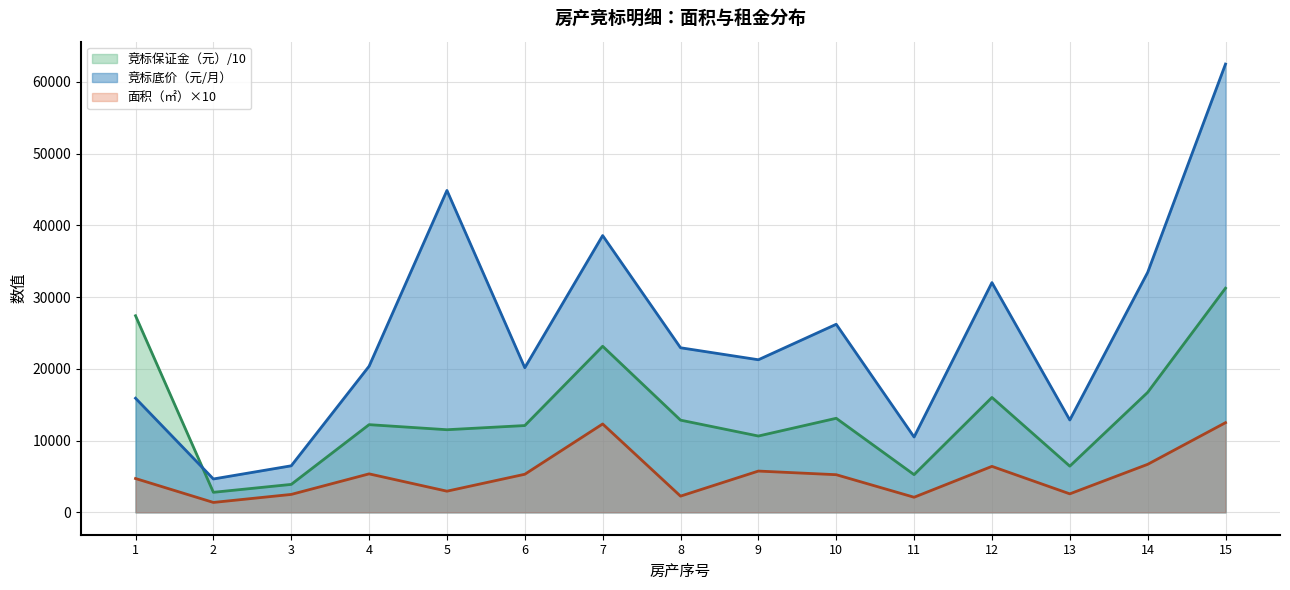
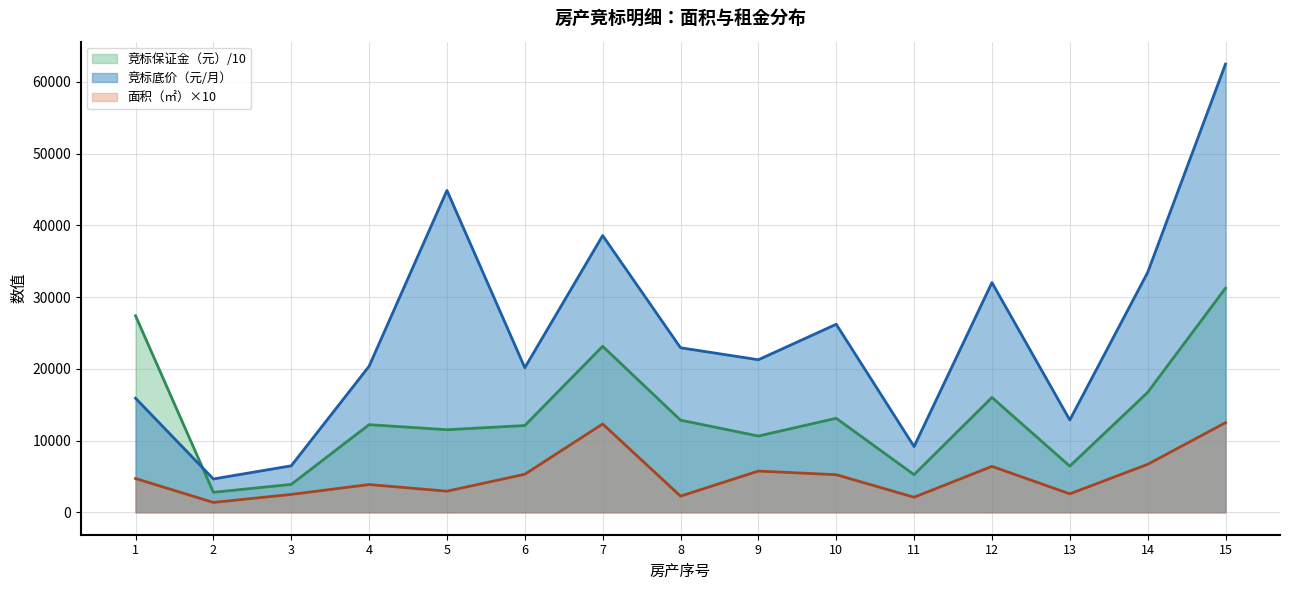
  {
    "竞标保证金（元）/10": {
      "1": 27000,
      "2": 3000,
      "3": 4000,
      "4": 12000,
      "5": 12000,
      "6": 12000,
      "7": 23000,
      "8": 13000,
      "9": 11000,
      "10": 13000,
      "11": 5000,
      "12": 16000,
      "13": 6000,
      "14": 17000,
      "15": 31000
    },
    "竞标底价（元/月）": {
      "1": 16000,
      "2": 5000,
      "3": 6000,
      "4": 20000,
      "5": 45000,
      "6": 20000,
      "7": 39000,
      "8": 23000,
      "9": 21000,
      "10": 26000,
-     "11": 10000,
+     "11": 9000,
      "12": 32000,
      "13": 13000,
      "14": 33000,
      "15": 62000
    },
    "面积（㎡）×10": {
      "1": 5000,
      "2": 1000,
      "3": 2000,
-     "4": 5000,
+     "4": 4000,
      "5": 3000,
      "6": 5000,
      "7": 12000,
      "8": 2000,
      "9": 6000,
      "10": 5000,
      "11": 2000,
      "12": 6000,
      "13": 3000,
      "14": 7000,
      "15": 12000
    }
  }
